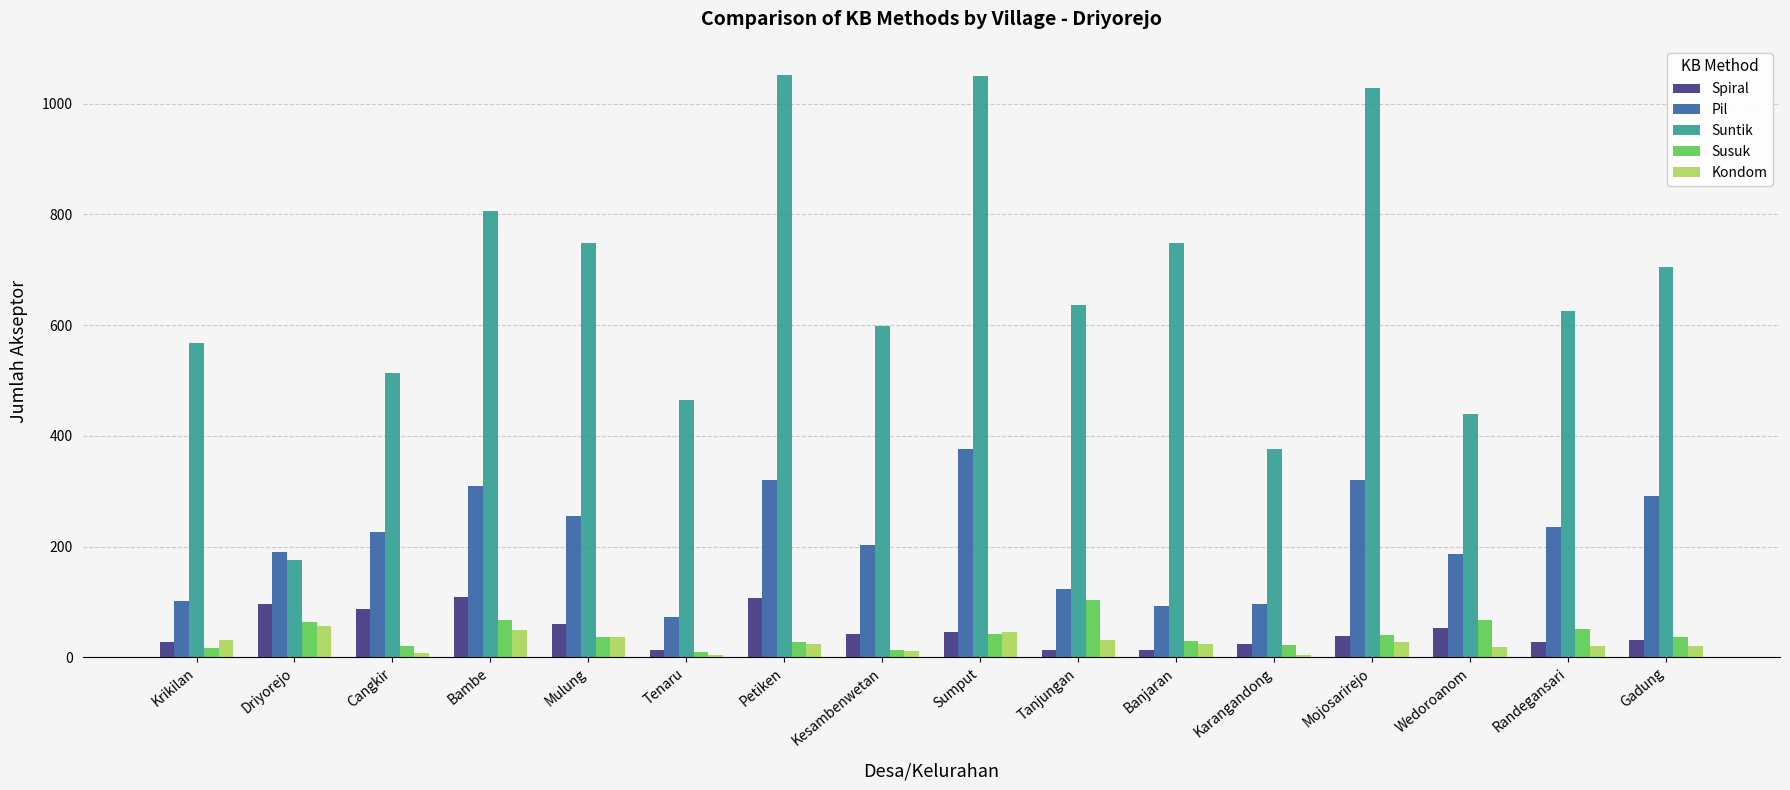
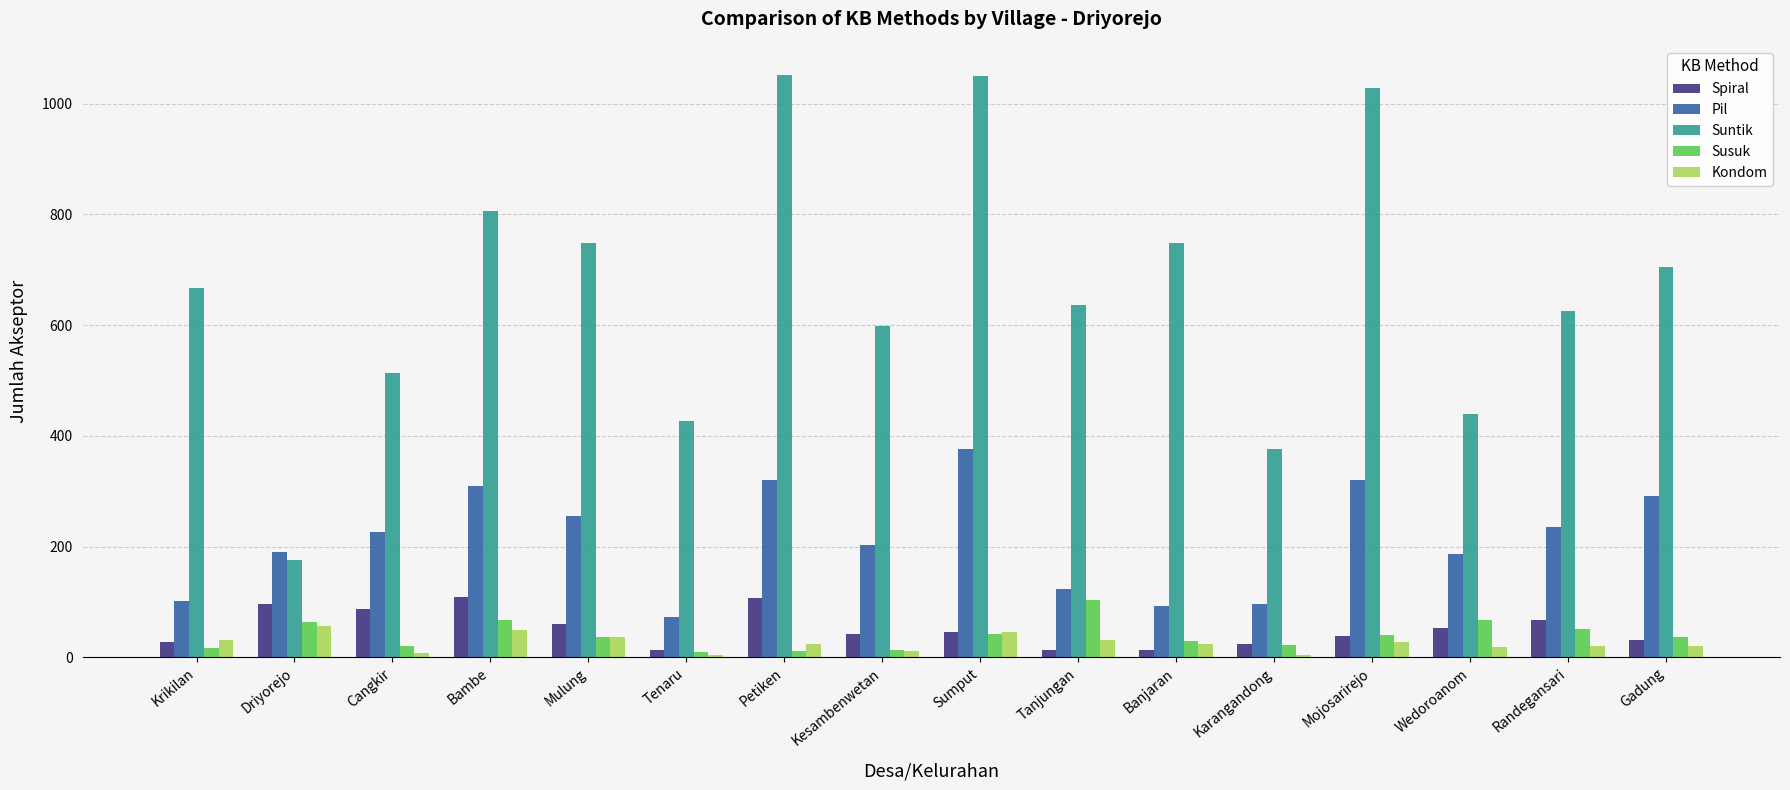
  {
    "Spiral": {
      "Krikilan": 30,
      "Driyorejo": 100,
      "Cangkir": 90,
      "Bambe": 110,
      "Mulung": 60,
      "Tenaru": 10,
      "Petiken": 110,
      "Kesambenwetan": 40,
      "Sumput": 50,
      "Tanjungan": 10,
      "Banjaran": 10,
      "Karangandong": 20,
      "Mojosarirejo": 40,
      "Wedoroanom": 50,
-     "Randegansari": 30,
+     "Randegansari": 70,
      "Gadung": 30
    },
    "Pil": {
      "Krikilan": 100,
      "Driyorejo": 190,
      "Cangkir": 230,
      "Bambe": 310,
      "Mulung": 260,
      "Tenaru": 70,
      "Petiken": 320,
      "Kesambenwetan": 200,
      "Sumput": 380,
      "Tanjungan": 120,
      "Banjaran": 90,
      "Karangandong": 100,
      "Mojosarirejo": 320,
      "Wedoroanom": 190,
      "Randegansari": 240,
      "Gadung": 290
    },
    "Suntik": {
-     "Krikilan": 570,
+     "Krikilan": 670,
      "Driyorejo": 180,
      "Cangkir": 510,
      "Bambe": 810,
      "Mulung": 750,
-     "Tenaru": 460,
+     "Tenaru": 430,
      "Petiken": 1050,
      "Kesambenwetan": 600,
      "Sumput": 1050,
      "Tanjungan": 640,
      "Banjaran": 750,
      "Karangandong": 380,
      "Mojosarirejo": 1030,
      "Wedoroanom": 440,
      "Randegansari": 630,
      "Gadung": 710
    },
    "Susuk": {
      "Krikilan": 20,
      "Driyorejo": 60,
      "Cangkir": 20,
      "Bambe": 70,
      "Mulung": 40,
      "Tenaru": 10,
-     "Petiken": 30,
+     "Petiken": 10,
      "Kesambenwetan": 10,
      "Sumput": 40,
      "Tanjungan": 100,
      "Banjaran": 30,
      "Karangandong": 20,
      "Mojosarirejo": 40,
      "Wedoroanom": 70,
      "Randegansari": 50,
      "Gadung": 40
    },
    "Kondom": {
      "Krikilan": 30,
      "Driyorejo": 60,
      "Cangkir": 10,
      "Bambe": 50,
      "Mulung": 40,
      "Tenaru": 10,
      "Petiken": 30,
      "Kesambenwetan": 10,
      "Sumput": 50,
      "Tanjungan": 30,
      "Banjaran": 30,
      "Karangandong": 10,
      "Mojosarirejo": 30,
      "Wedoroanom": 20,
      "Randegansari": 20,
      "Gadung": 20
    }
  }
